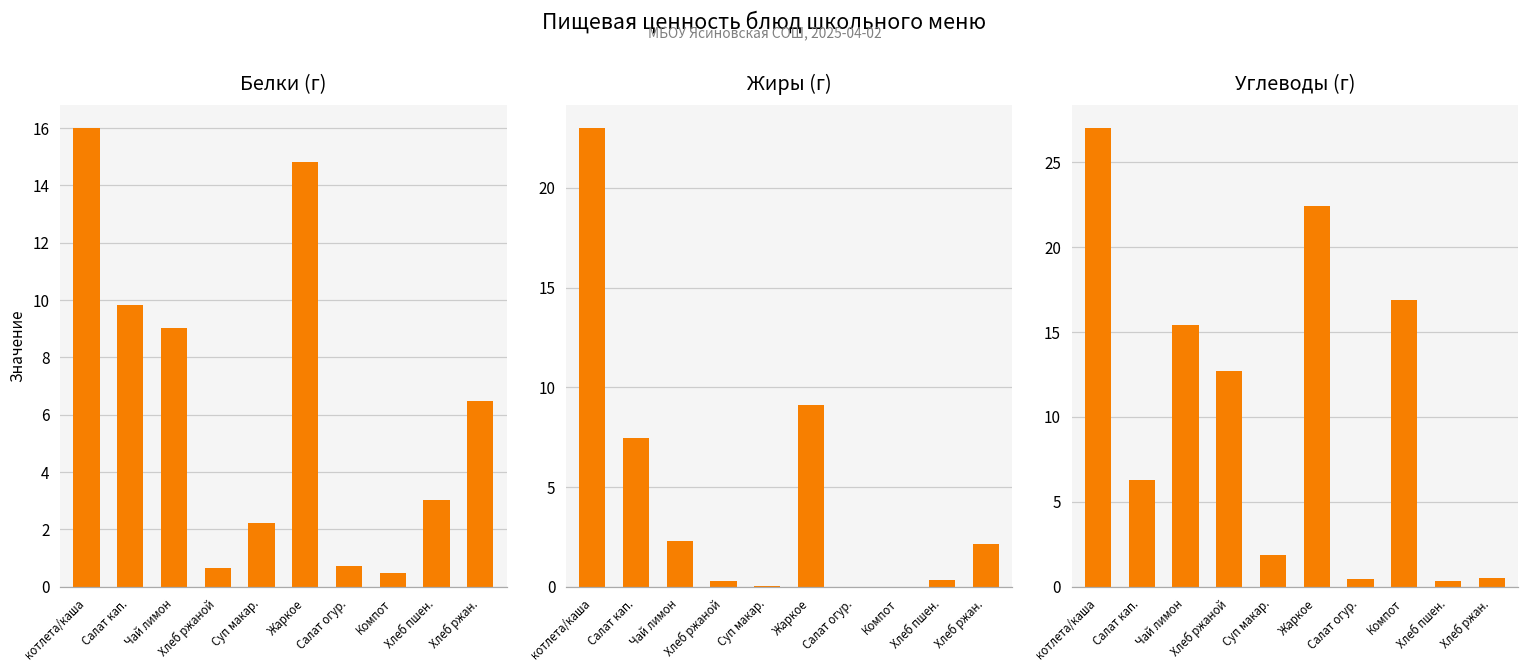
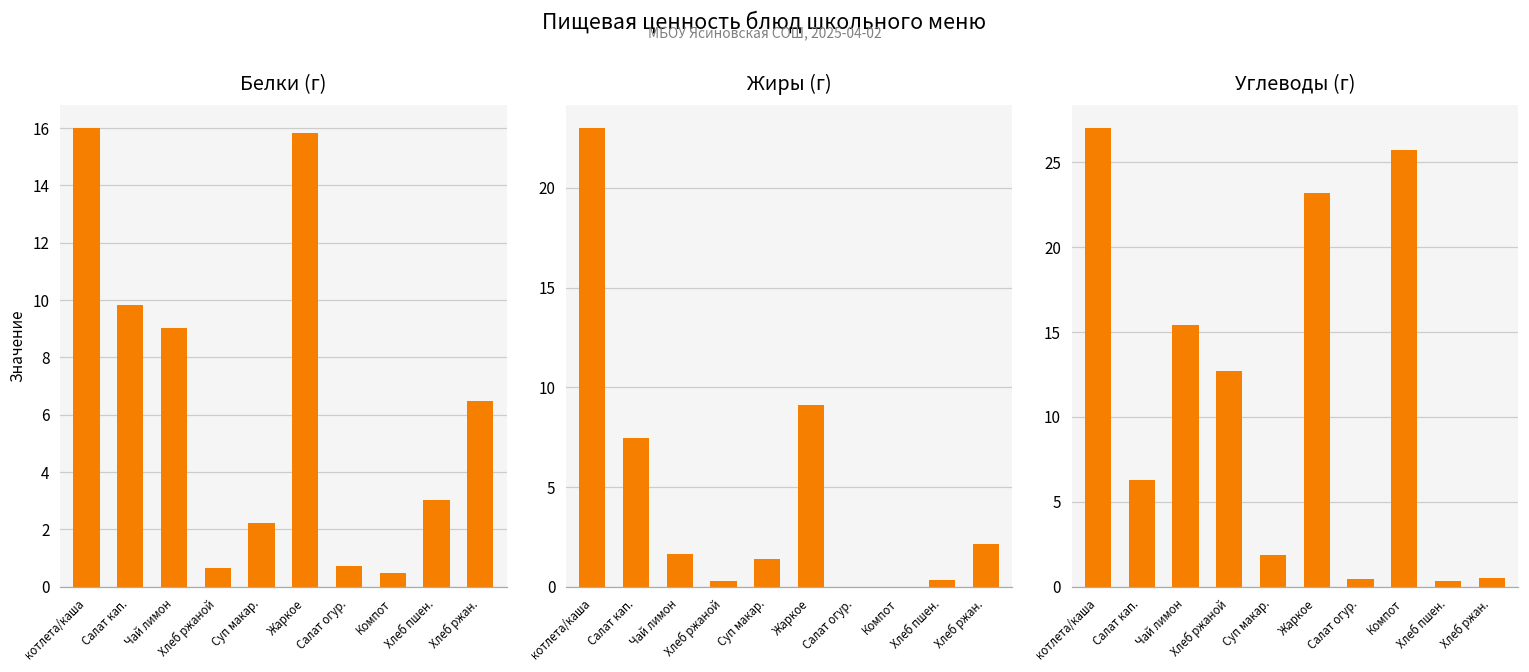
  {
    "Белки (г)": {
      "котлета/каша": 16.0,
      "Салат кап.": 9.8,
      "Чай лимон": 9.0,
      "Хлеб ржаной": 0.7,
      "Суп макар.": 2.2,
-     "Жаркое": 14.8,
+     "Жаркое": 15.8,
      "Салат огур.": 0.7,
      "Компот": 0.5,
      "Хлеб пшен.": 3.0,
      "Хлеб ржан.": 6.5
    },
    "Жиры (г)": {
      "котлета/каша": 23.0,
      "Салат кап.": 7.5,
-     "Чай лимон": 2.3,
+     "Чай лимон": 1.7,
      "Хлеб ржаной": 0.3,
-     "Суп макар.": 0.0,
+     "Суп макар.": 1.4,
      "Жаркое": 9.1,
      "Салат огур.": 0.0,
      "Компот": 0.0,
      "Хлеб пшен.": 0.4,
      "Хлеб ржан.": 2.1
    },
    "Углеводы (г)": {
      "котлета/каша": 27.0,
      "Салат кап.": 6.3,
      "Чай лимон": 15.4,
      "Хлеб ржаной": 12.7,
      "Суп макар.": 1.9,
-     "Жаркое": 22.4,
+     "Жаркое": 23.2,
      "Салат огур.": 0.5,
-     "Компот": 16.9,
+     "Компот": 25.7,
      "Хлеб пшен.": 0.3,
      "Хлеб ржан.": 0.5
    }
  }
